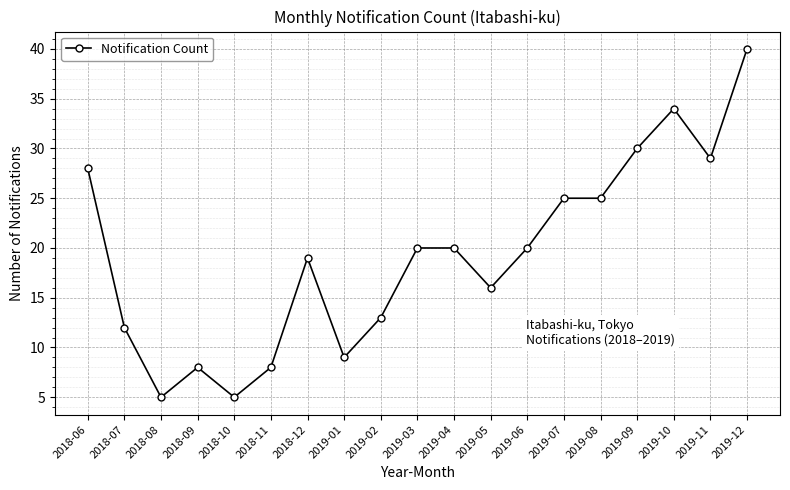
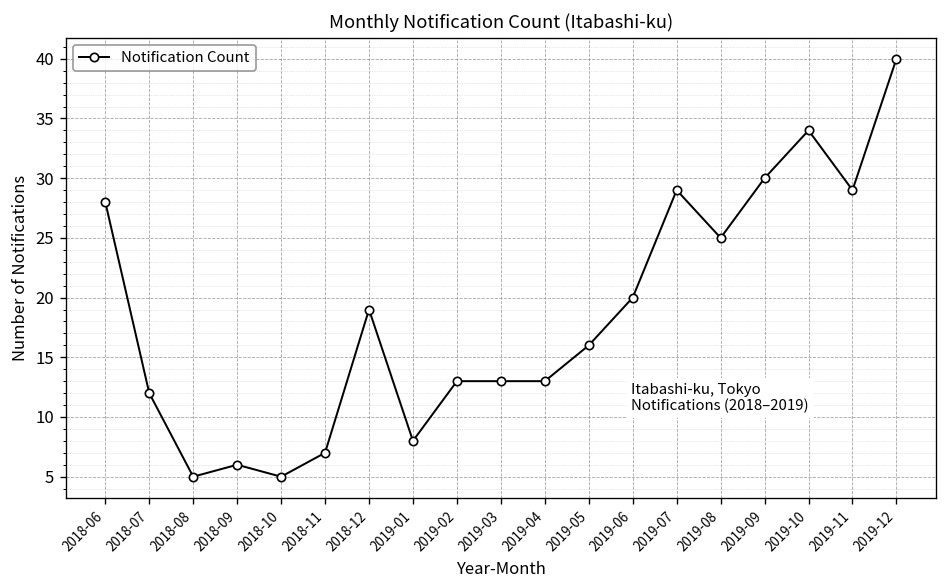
  {
    "2018-06": 28,
    "2018-07": 12,
    "2018-08": 5,
-   "2018-09": 8,
+   "2018-09": 6,
    "2018-10": 5,
-   "2018-11": 8,
+   "2018-11": 7,
    "2018-12": 19,
-   "2019-01": 9,
+   "2019-01": 8,
    "2019-02": 13,
-   "2019-03": 20,
-   "2019-04": 20,
+   "2019-03": 13,
+   "2019-04": 13,
    "2019-05": 16,
    "2019-06": 20,
-   "2019-07": 25,
+   "2019-07": 29,
    "2019-08": 25,
    "2019-09": 30,
    "2019-10": 34,
    "2019-11": 29,
    "2019-12": 40
  }
